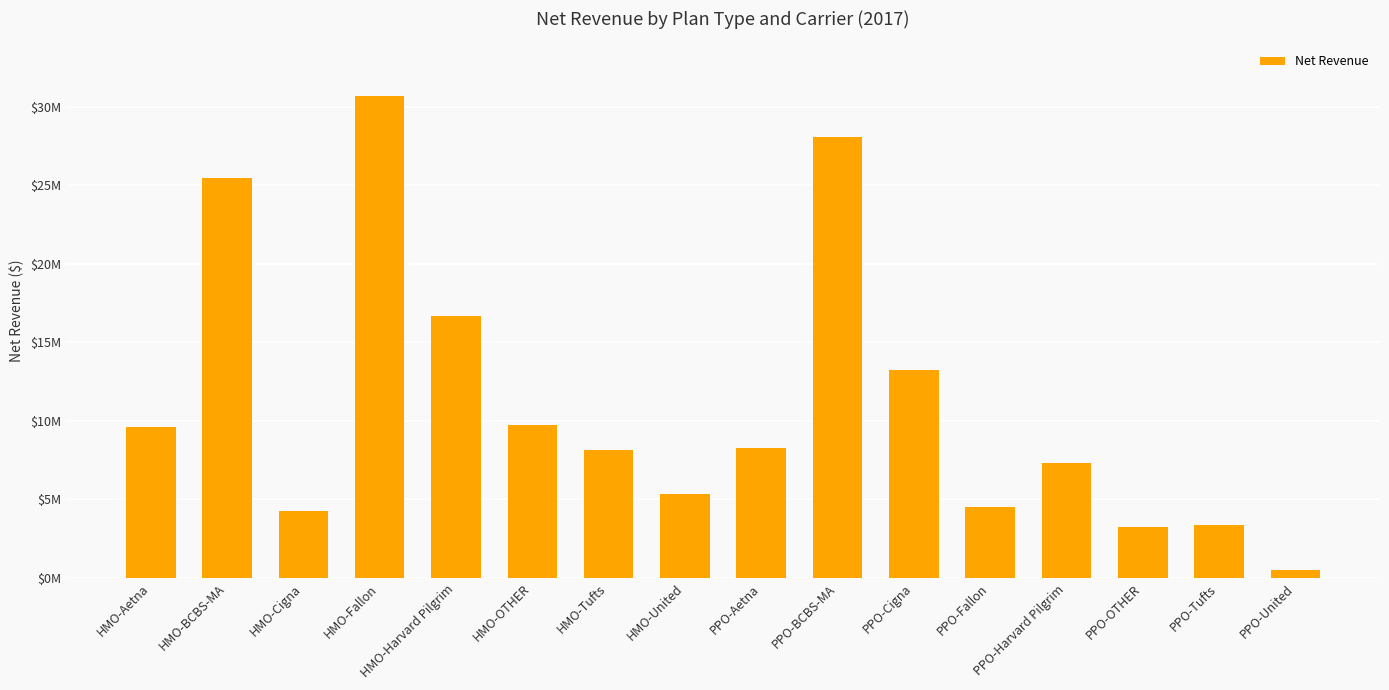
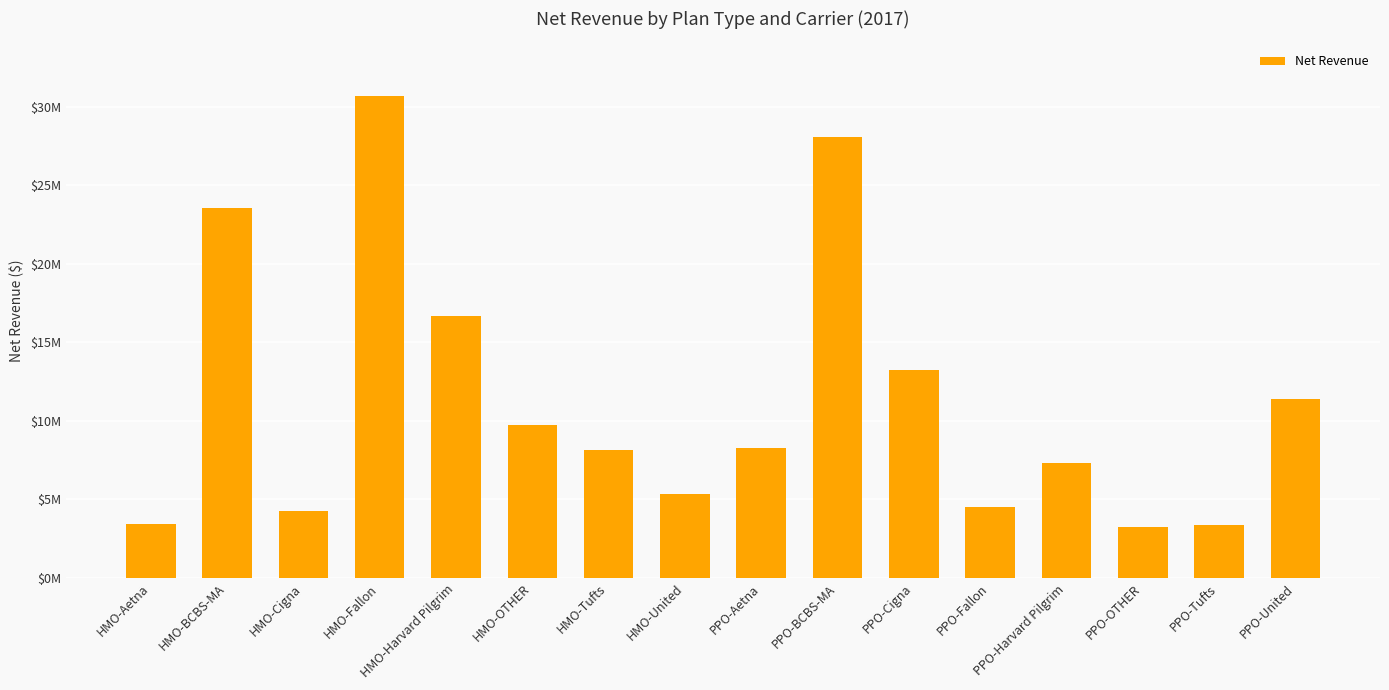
  {
-   "HMO-Aetna": "$9600000",
-   "HMO-BCBS-MA": "$25500000",
+   "HMO-Aetna": "$3400000",
+   "HMO-BCBS-MA": "$23600000",
    "HMO-Cigna": "$4300000",
    "HMO-Fallon": "$30700000",
    "HMO-Harvard Pilgrim": "$16700000",
    "HMO-OTHER": "$9800000",
    "HMO-Tufts": "$8200000",
    "HMO-United": "$5300000",
    "PPO-Aetna": "$8300000",
    "PPO-BCBS-MA": "$28100000",
    "PPO-Cigna": "$13200000",
    "PPO-Fallon": "$4500000",
    "PPO-Harvard Pilgrim": "$7400000",
    "PPO-OTHER": "$3200000",
    "PPO-Tufts": "$3300000",
-   "PPO-United": "$500000"
+   "PPO-United": "$11400000"
  }
